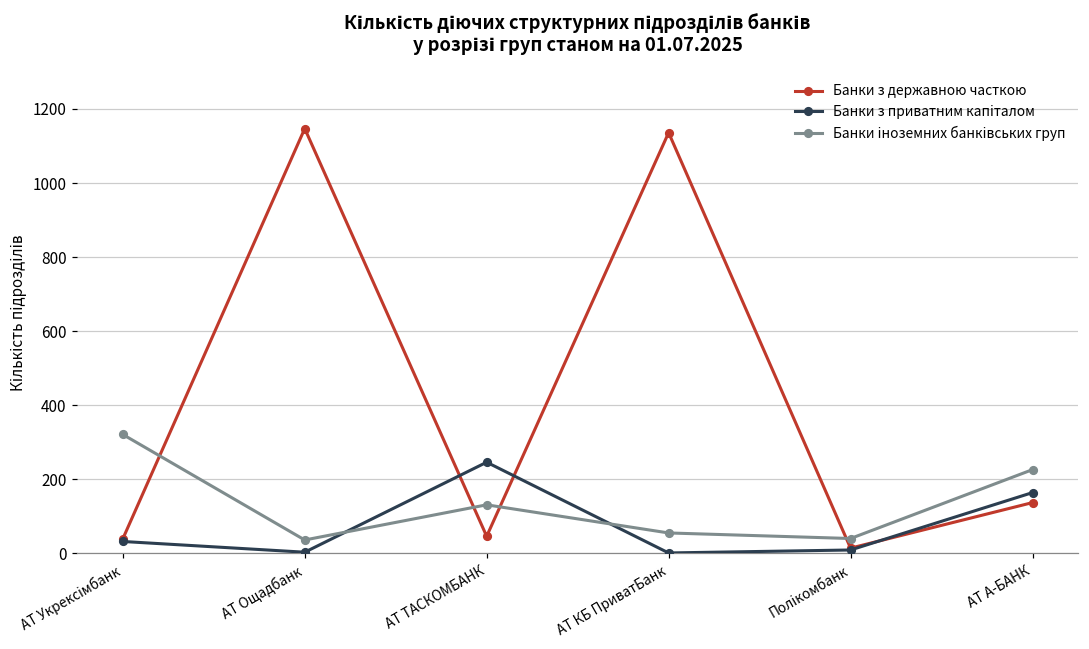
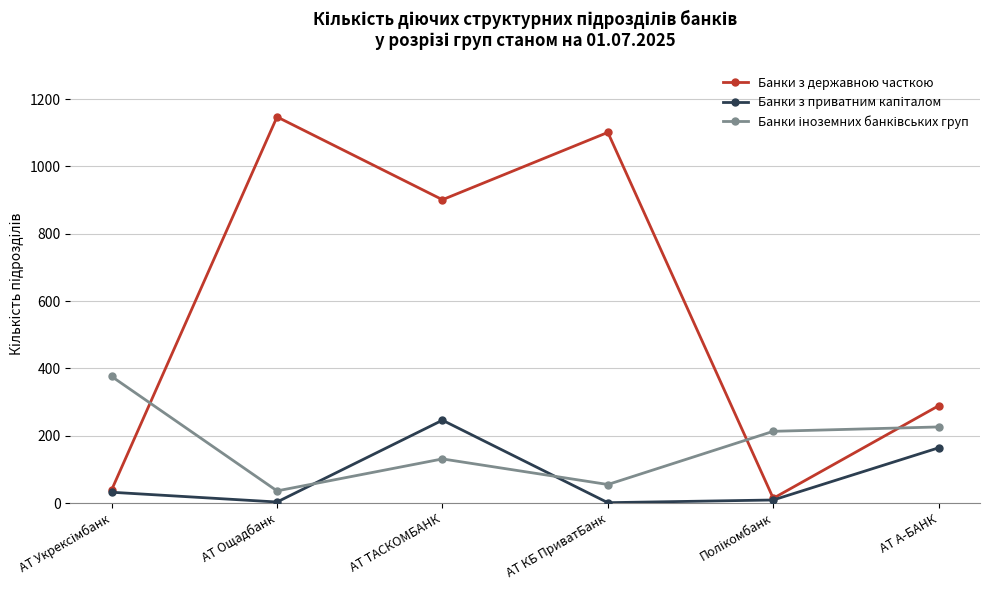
  {
    "Банки з державною часткою": {
      "АТ Ощадбанк": 1150,
-     "АТ ТАСКОМБАНК": 50,
-     "АТ КБ ПриватБанк": 1140,
-     "АТ А-БАНК": 140
+     "АТ ТАСКОМБАНК": 900,
+     "АТ КБ ПриватБанк": 1100,
+     "АТ А-БАНК": 290
    },
    "Банки з приватним капіталом": {
      "АТ Ощадбанк": 0,
      "АТ ТАСКОМБАНК": 250,
      "АТ КБ ПриватБанк": 0,
      "АТ А-БАНК": 160
    },
    "Банки іноземних банківських груп": {
-     "АТ Укрексімбанк": 320,
+     "АТ Укрексімбанк": 380,
      "АТ Ощадбанк": 40,
      "АТ ТАСКОМБАНК": 130,
      "АТ КБ ПриватБанк": 60,
-     "Полікомбанк": 40,
+     "Полікомбанк": 210,
      "АТ А-БАНК": 230
    }
  }
